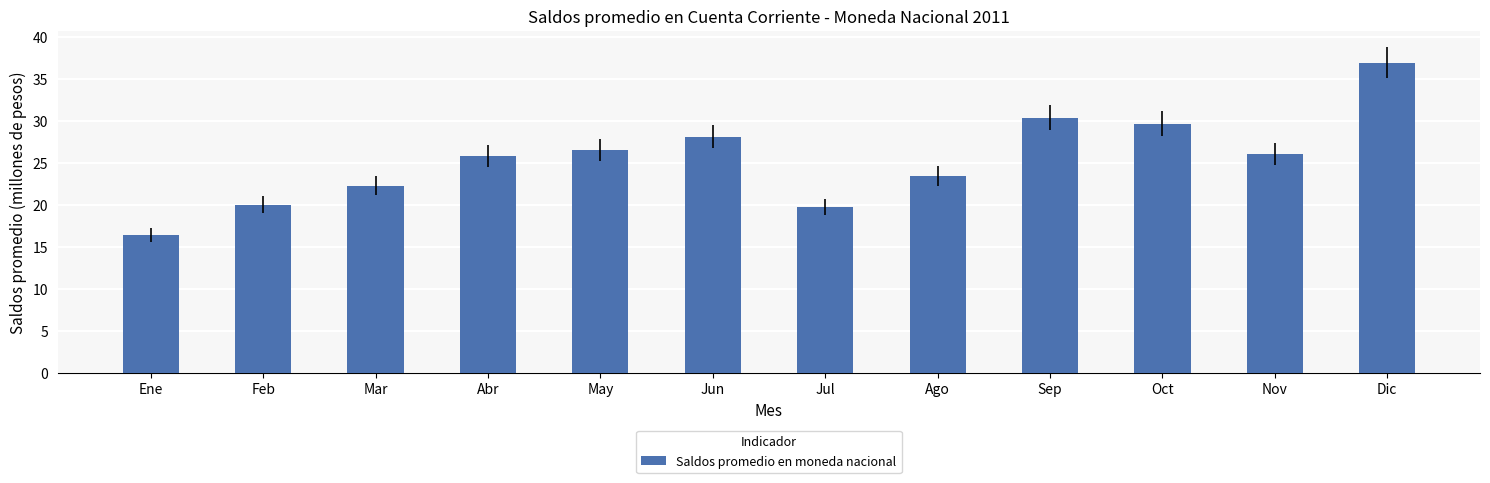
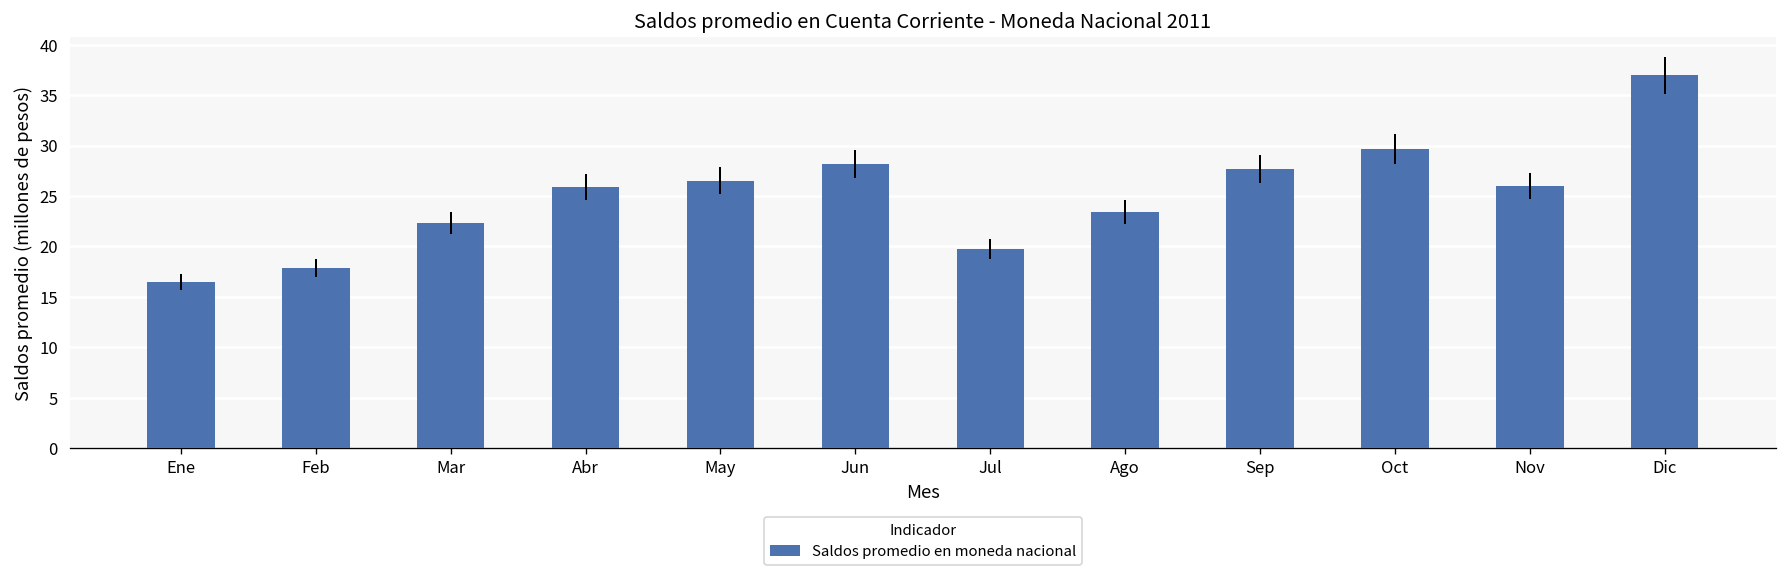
  {
    "Ene": 16,
-   "Feb": 20,
+   "Feb": 18,
    "Mar": 22,
    "Abr": 26,
    "May": 27,
    "Jun": 28,
    "Jul": 20,
    "Ago": 23,
-   "Sep": 30,
+   "Sep": 28,
    "Oct": 30,
    "Nov": 26,
    "Dic": 37
  }
